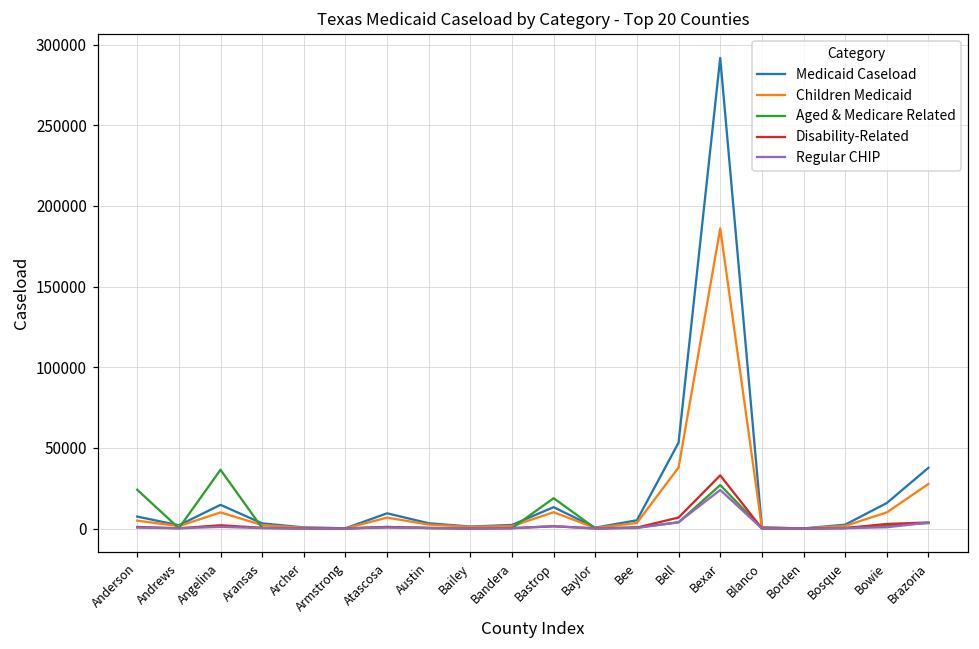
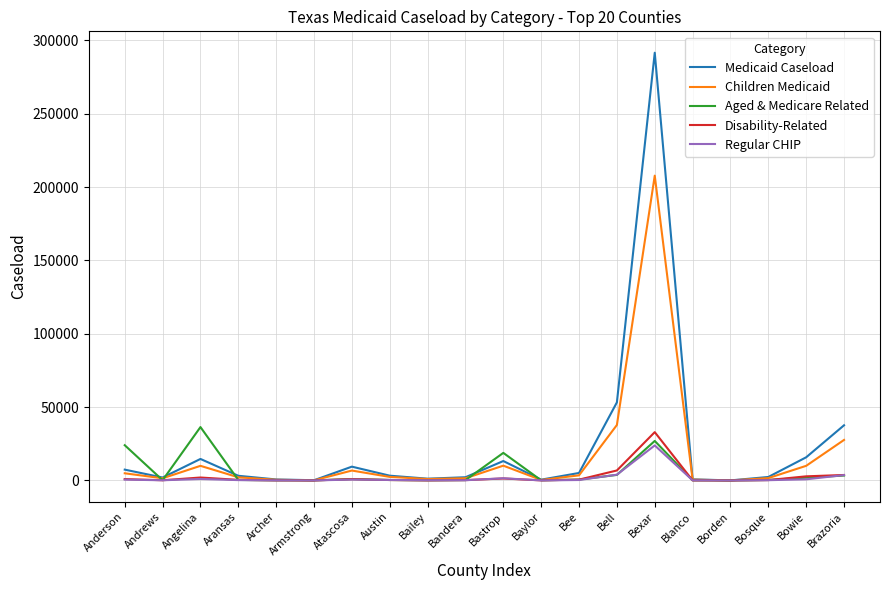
  {
    "Medicaid Caseload": {
      "Anderson": 7000,
      "Angelina": 15000,
      "Atascosa": 9000,
      "Bastrop": 13000,
      "Bell": 53000,
      "Bexar": 292000,
      "Bowie": 16000,
      "Brazoria": 38000
    },
    "Children Medicaid": {
      "Anderson": 5000,
      "Angelina": 10000,
      "Atascosa": 7000,
      "Bastrop": 10000,
      "Bell": 38000,
-     "Bexar": 186000,
+     "Bexar": 208000,
      "Bowie": 10000,
      "Brazoria": 28000
    },
    "Aged & Medicare Related": {
      "Anderson": 24000,
      "Angelina": 36000,
      "Bastrop": 19000,
      "Bexar": 27000
    },
    "Disability-Related": {
      "Bell": 7000,
      "Bexar": 33000
    },
    "Regular CHIP": {
      "Bexar": 24000
    }
  }
